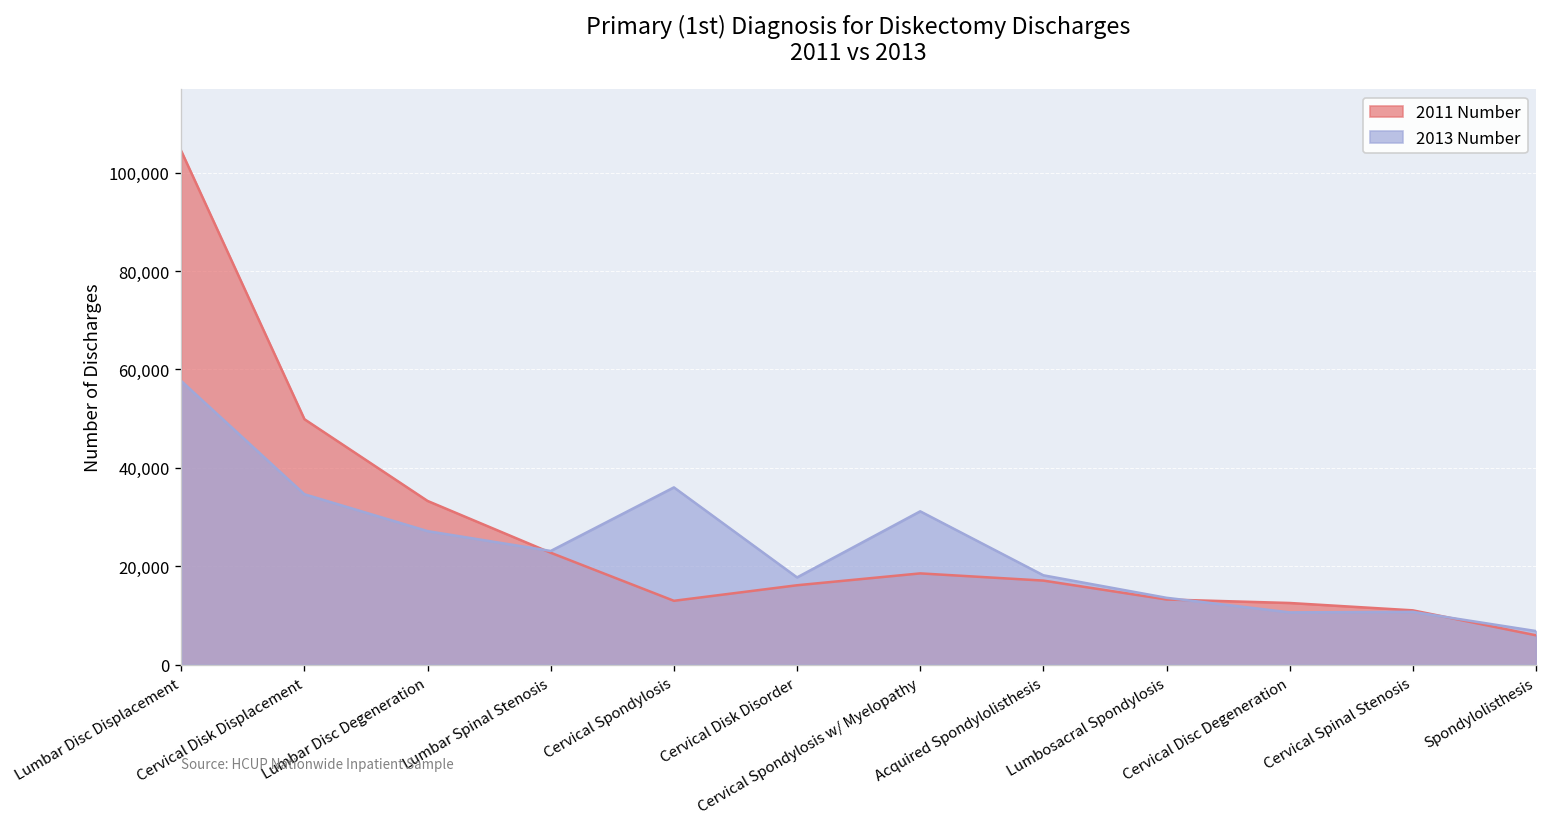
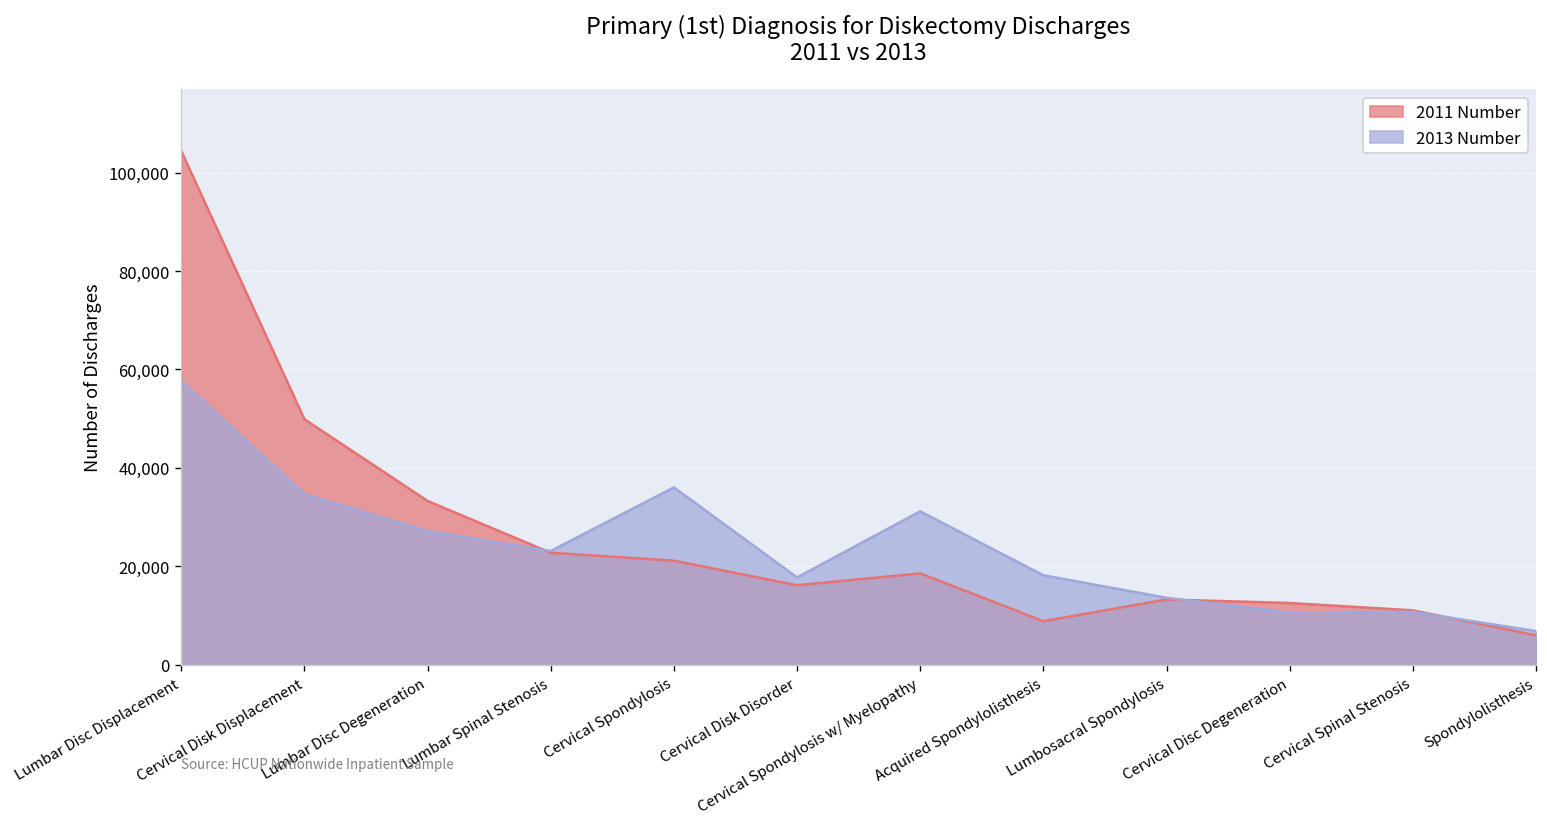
  {
    "2011 Number": {
      "Lumbar Disc Displacement": "104,000",
      "Cervical Disk Displacement": "50,000",
      "Lumbar Disc Degeneration": "33,000",
-     "Cervical Spondylosis": "13,000",
+     "Cervical Spondylosis": "21,000",
      "Cervical Disk Disorder": "16,000",
      "Cervical Spondylosis w/ Myelopathy": "19,000",
-     "Acquired Spondylolisthesis": "17,000",
+     "Acquired Spondylolisthesis": "9,000",
      "Cervical Disc Degeneration": "13,000",
      "Spondylolisthesis": "6,000"
    },
    "2013 Number": {
      "Lumbar Disc Displacement": "58,000",
      "Cervical Disk Displacement": "35,000",
      "Lumbar Disc Degeneration": "27,000",
      "Cervical Spondylosis": "36,000",
      "Cervical Disk Disorder": "18,000",
      "Cervical Spondylosis w/ Myelopathy": "31,000",
      "Acquired Spondylolisthesis": "18,000",
      "Cervical Disc Degeneration": "11,000",
      "Spondylolisthesis": "7,000"
    }
  }
